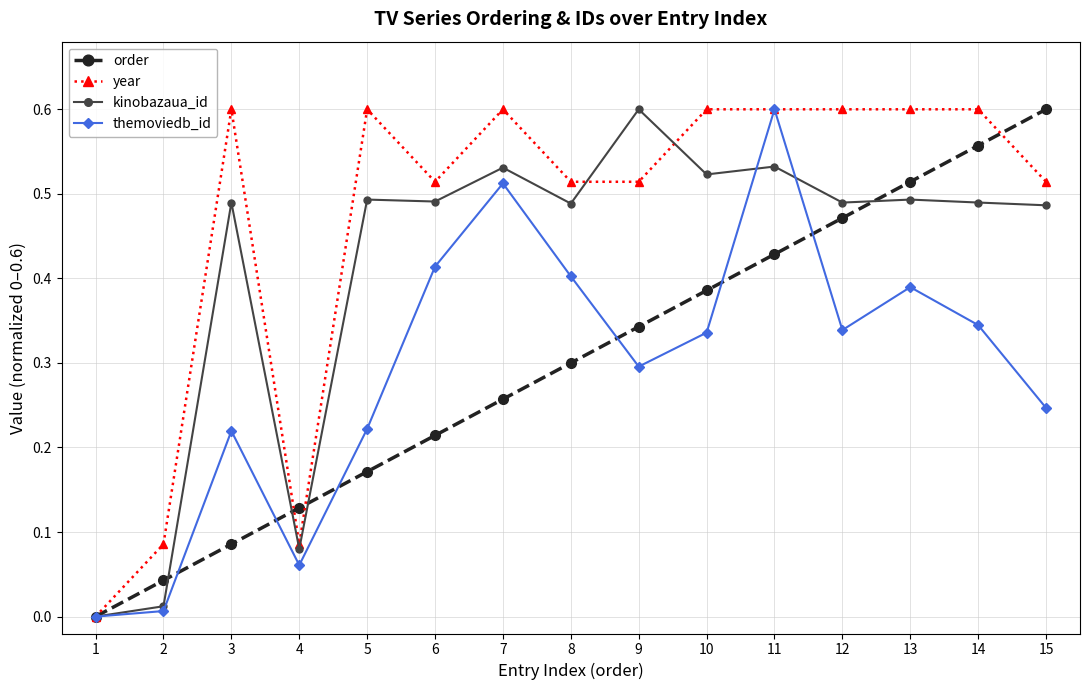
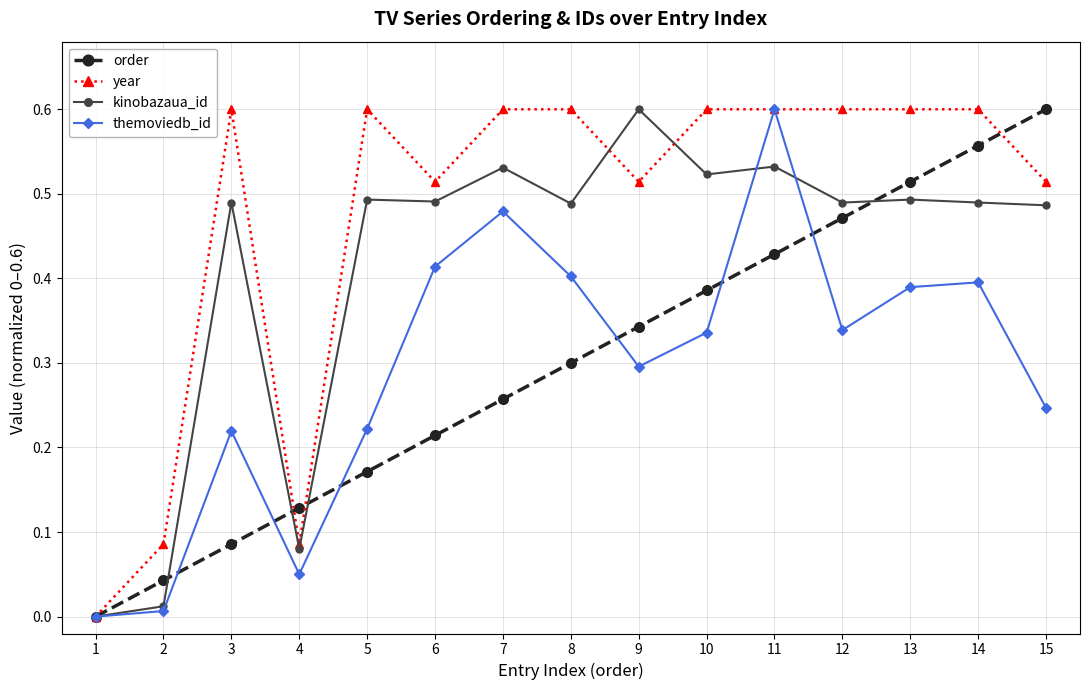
  {
    "year": {
      "2": 0.09,
      "3": 0.60,
      "4": 0.09,
      "5": 0.60,
      "6": 0.51,
      "7": 0.60,
-     "8": 0.51,
+     "8": 0.60,
      "9": 0.51,
      "10": 0.60,
      "12": 0.60,
      "13": 0.60,
      "14": 0.60,
      "15": 0.51
    },
    "themoviedb_id": {
      "2": 0.01,
      "3": 0.22,
-     "4": 0.06,
+     "4": 0.05,
      "5": 0.22,
      "6": 0.41,
-     "7": 0.51,
+     "7": 0.48,
      "8": 0.40,
      "9": 0.30,
      "10": 0.34,
      "12": 0.34,
      "13": 0.39,
-     "14": 0.34,
+     "14": 0.40,
      "15": 0.25
    }
  }
